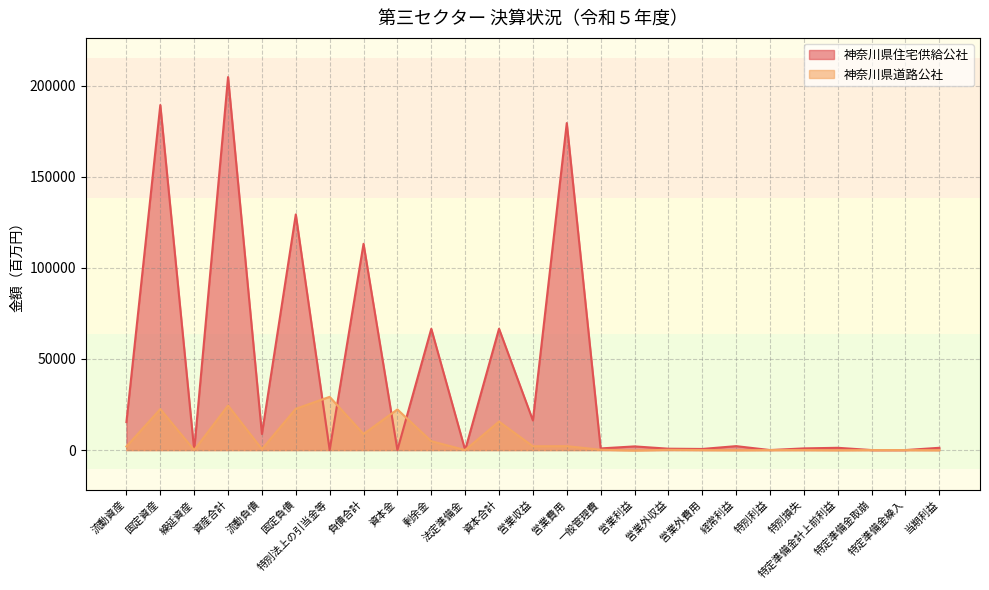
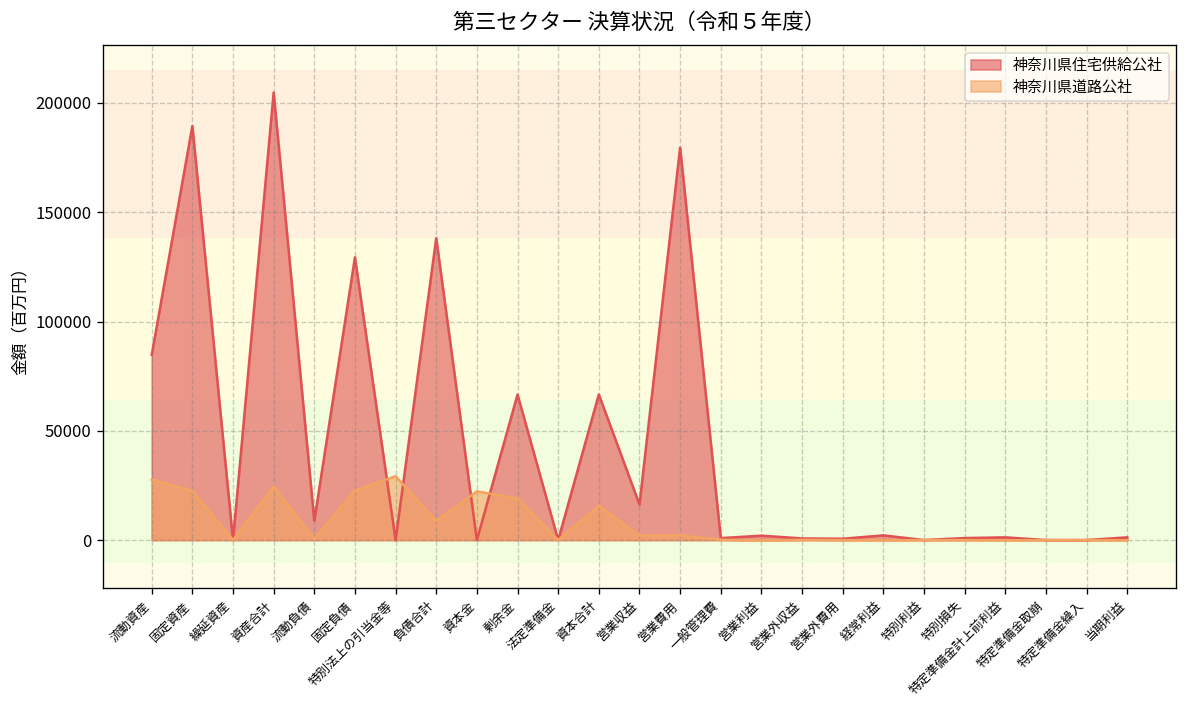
  {
    "神奈川県住宅供給公社": {
-     "流動資産": 15000,
+     "流動資産": 85000,
      "固定資産": 189000,
      "資産合計": 205000,
      "流動負債": 9000,
      "固定負債": 129000,
      "特別法上の引当金等": 0,
-     "負債合計": 113000,
+     "負債合計": 138000,
      "資本金": 0,
      "剰余金": 67000,
      "資本合計": 67000,
      "営業収益": 16000,
      "営業費用": 180000,
      "営業利益": 2000,
      "経常利益": 2000
    },
    "神奈川県道路公社": {
-     "流動資産": 2000,
+     "流動資産": 28000,
      "固定資産": 22000,
      "資産合計": 24000,
      "流動負債": 1000,
      "固定負債": 23000,
      "特別法上の引当金等": 29000,
      "負債合計": 9000,
      "資本金": 22000,
-     "剰余金": 5000,
+     "剰余金": 19000,
      "資本合計": 16000,
      "営業収益": 2000,
      "営業費用": 2000,
      "営業利益": 0,
      "経常利益": 0
    }
  }
